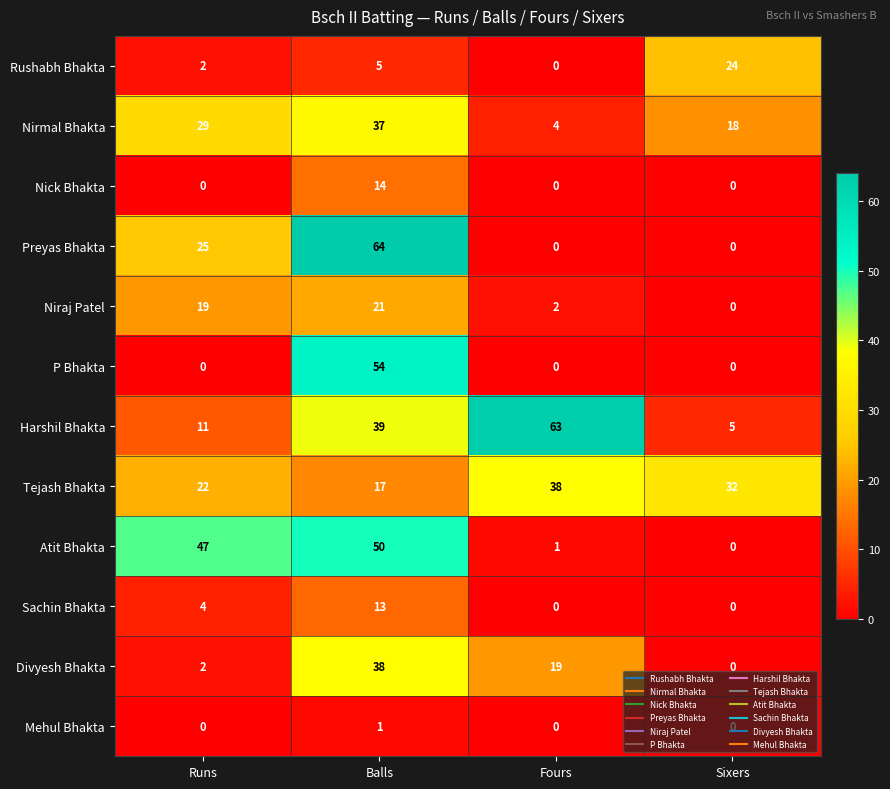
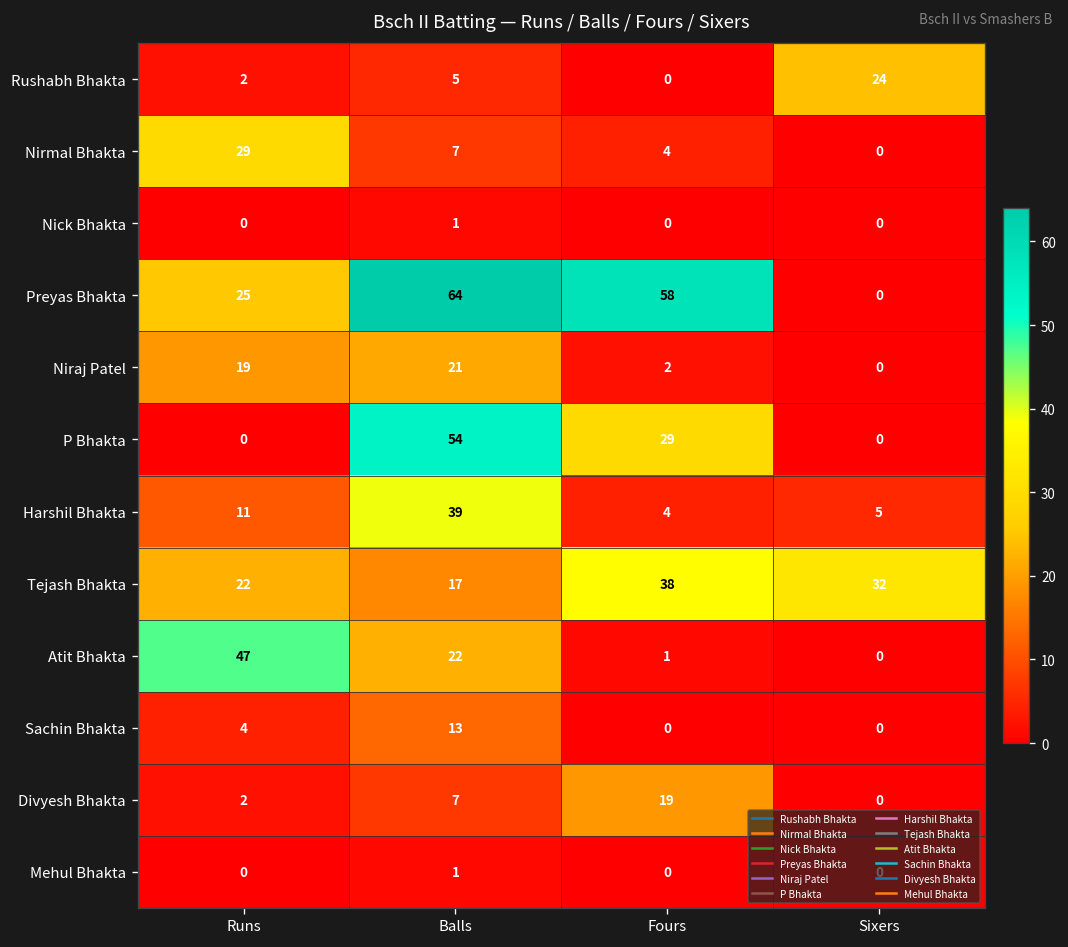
  {
    "Rushabh Bhakta": {
      "Runs": 2,
      "Balls": 5,
      "Fours": 0,
      "Sixers": 24
    },
    "Nirmal Bhakta": {
      "Runs": 29,
-     "Balls": 37,
+     "Balls": 7,
      "Fours": 4,
-     "Sixers": 18
+     "Sixers": 0
    },
    "Nick Bhakta": {
      "Runs": 0,
-     "Balls": 14,
+     "Balls": 1,
      "Fours": 0,
      "Sixers": 0
    },
    "Preyas Bhakta": {
      "Runs": 25,
      "Balls": 64,
-     "Fours": 0,
+     "Fours": 58,
      "Sixers": 0
    },
    "Niraj Patel": {
      "Runs": 19,
      "Balls": 21,
      "Fours": 2,
      "Sixers": 0
    },
    "P Bhakta": {
      "Runs": 0,
      "Balls": 54,
-     "Fours": 0,
+     "Fours": 29,
      "Sixers": 0
    },
    "Harshil Bhakta": {
      "Runs": 11,
      "Balls": 39,
-     "Fours": 63,
+     "Fours": 4,
      "Sixers": 5
    },
    "Tejash Bhakta": {
      "Runs": 22,
      "Balls": 17,
      "Fours": 38,
      "Sixers": 32
    },
    "Atit Bhakta": {
      "Runs": 47,
-     "Balls": 50,
+     "Balls": 22,
      "Fours": 1,
      "Sixers": 0
    },
    "Sachin Bhakta": {
      "Runs": 4,
      "Balls": 13,
      "Fours": 0,
      "Sixers": 0
    },
    "Divyesh Bhakta": {
      "Runs": 2,
-     "Balls": 38,
+     "Balls": 7,
      "Fours": 19
    },
    "Mehul Bhakta": {
      "Runs": 0,
      "Balls": 1,
      "Fours": 0
    }
  }
